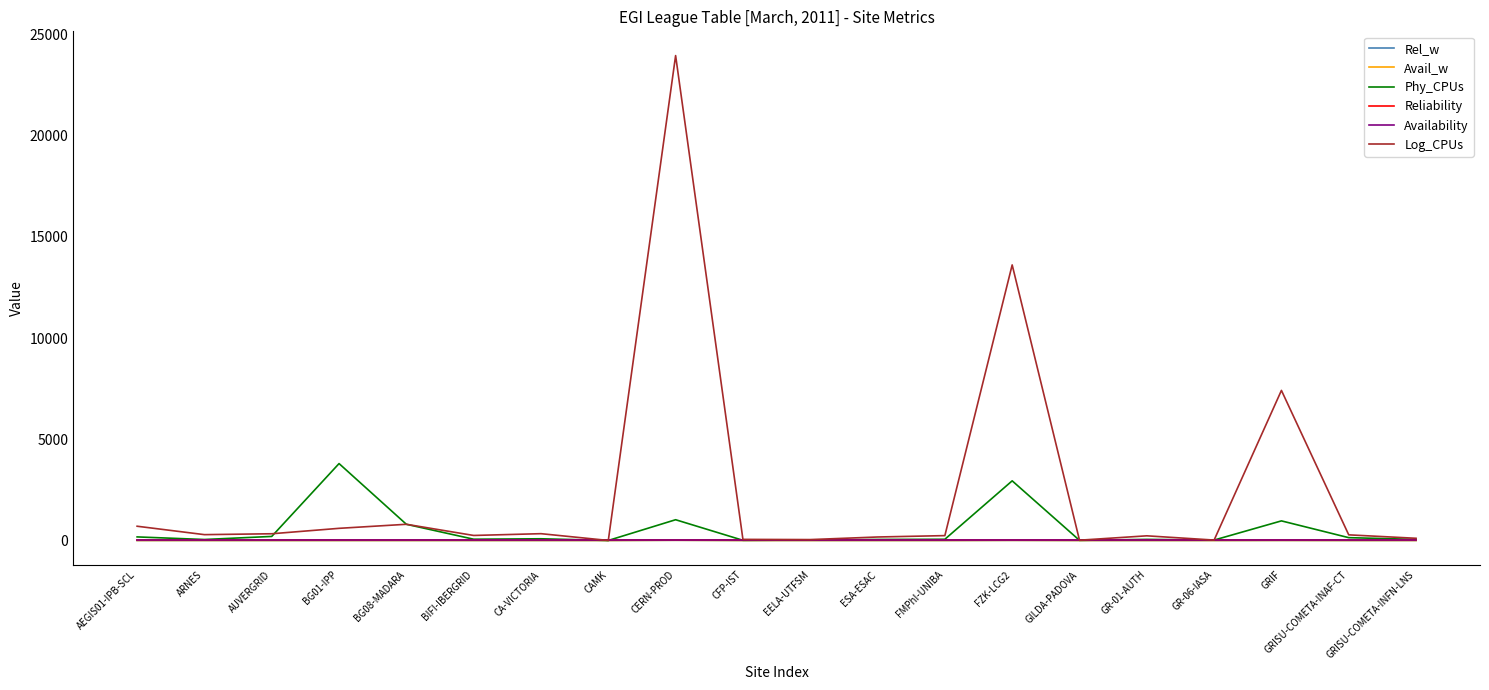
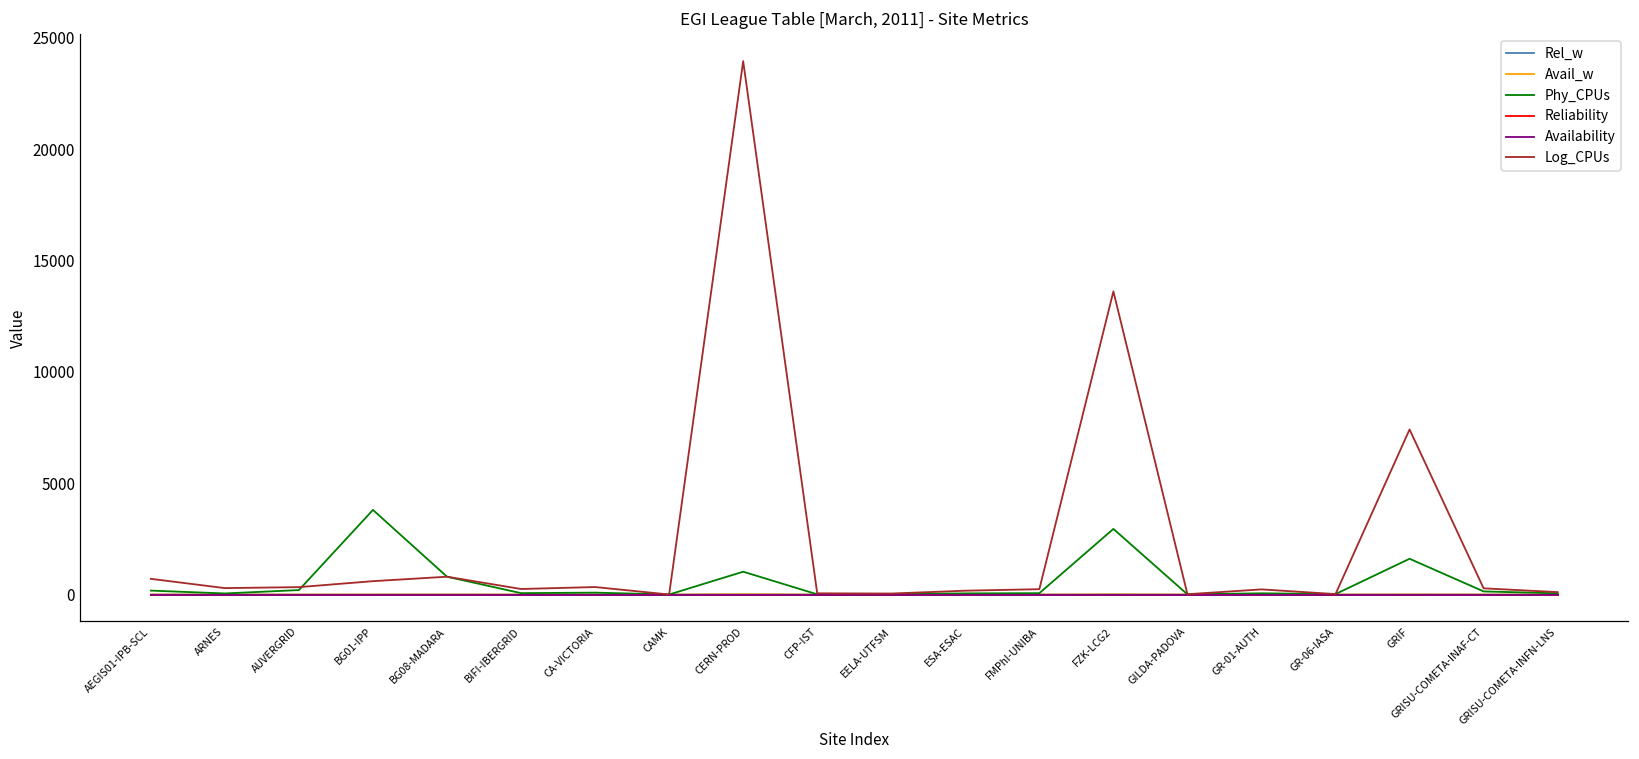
  {
    "Availability": {
      "AEGIS01-IPB-SCL": 0,
      "AUVERGRID": 0,
      "BG01-IPP": 0,
      "BG08-MADARA": 0,
      "CERN-PROD": 0,
      "FZK-LCG2": 0,
      "GRIF": 0,
      "GRISU-COMETA-INAF-CT": 0
    },
    "Phy_CPUs": {
      "AEGIS01-IPB-SCL": 200,
      "AUVERGRID": 200,
      "BG01-IPP": 3800,
      "CERN-PROD": 1000,
      "FZK-LCG2": 2900,
-     "GRIF": 1000,
+     "GRIF": 1600,
      "GRISU-COMETA-INAF-CT": 100
    },
    "Log_CPUs": {
      "AEGIS01-IPB-SCL": 700,
      "ARNES": 300,
      "AUVERGRID": 300,
      "BG01-IPP": 600,
      "BIFI-IBERGRID": 200,
      "CA-VICTORIA": 300,
      "CERN-PROD": 24000,
      "FMPhI-UNIBA": 200,
      "FZK-LCG2": 13600,
      "GR-01-AUTH": 200,
      "GRIF": 7400,
      "GRISU-COMETA-INAF-CT": 300
    }
  }
